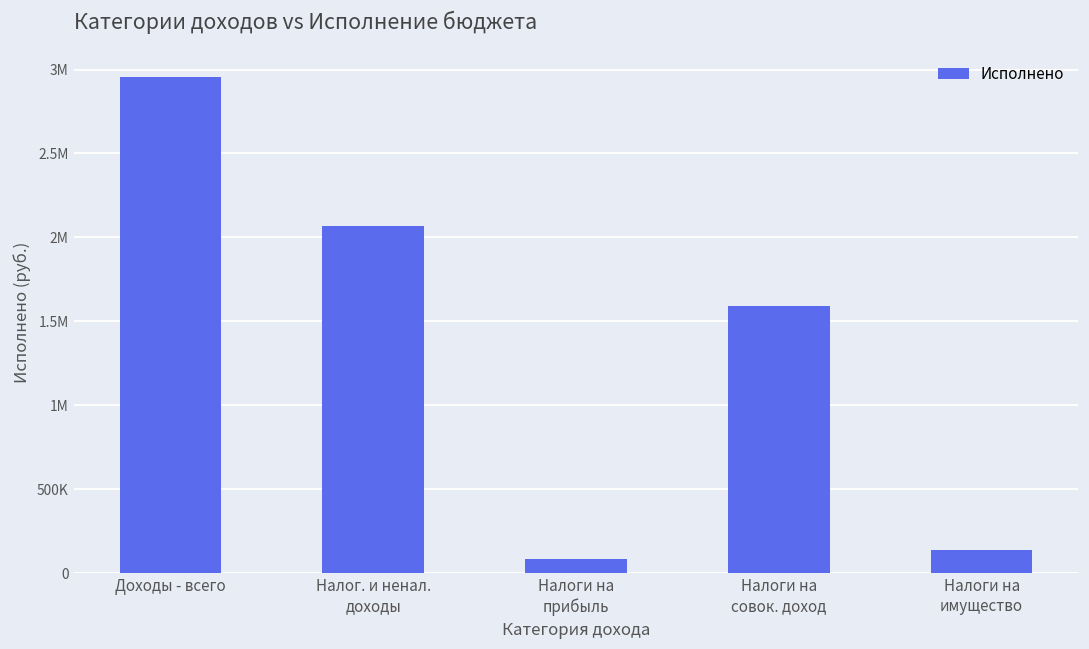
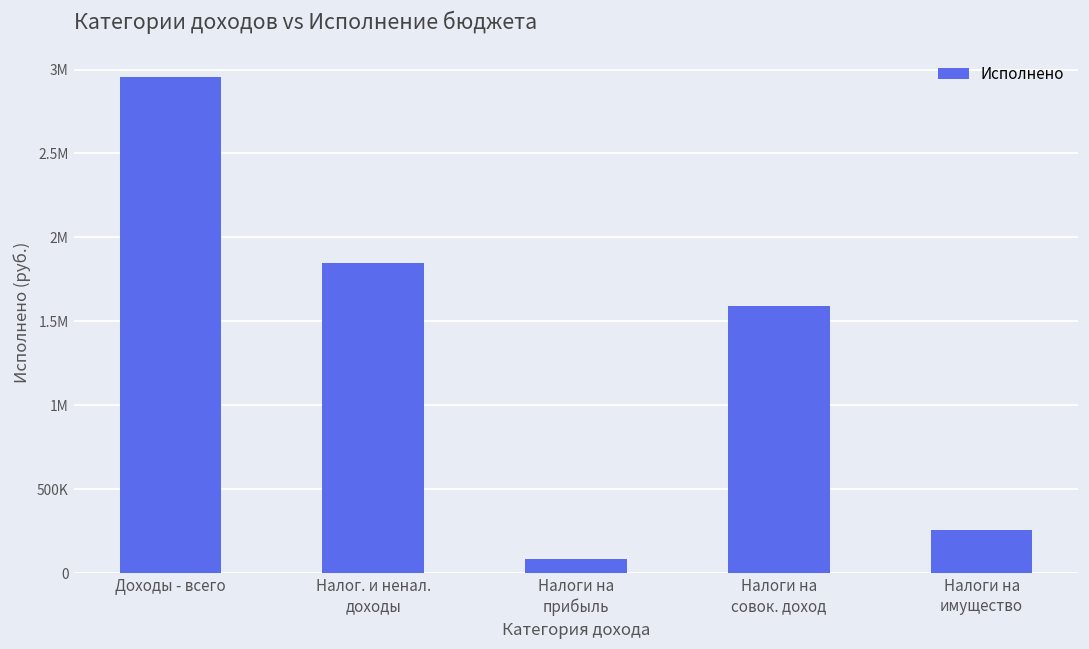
  {
    "Доходы - всего": 2950000,
-   "Налог. и ненал. доходы": 2070000,
+   "Налог. и ненал. доходы": 1850000,
    "Налоги на прибыль": 80000,
    "Налоги на совок. доход": 1590000,
-   "Налоги на имущество": 130000
+   "Налоги на имущество": 250000
  }
